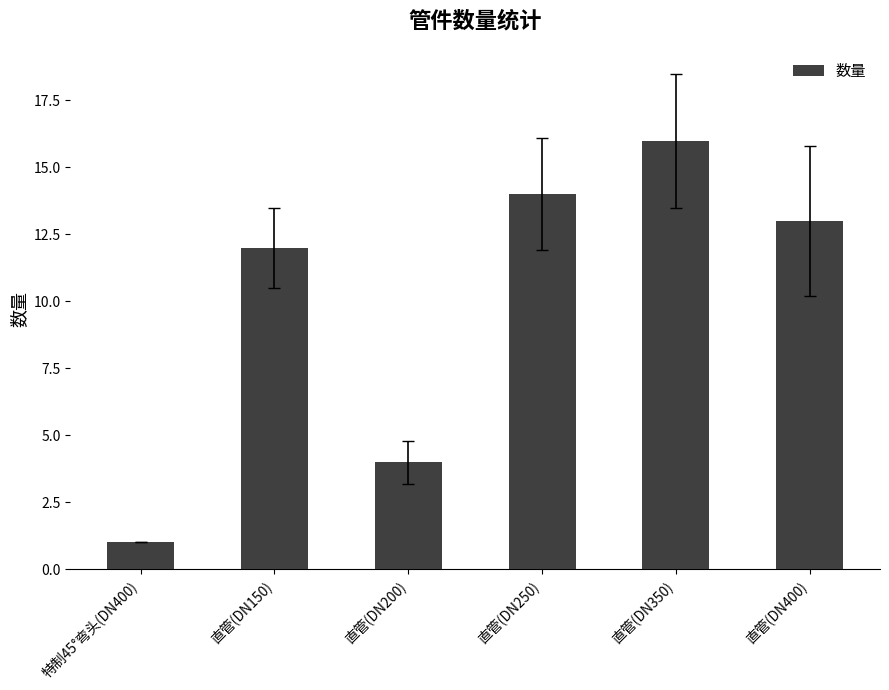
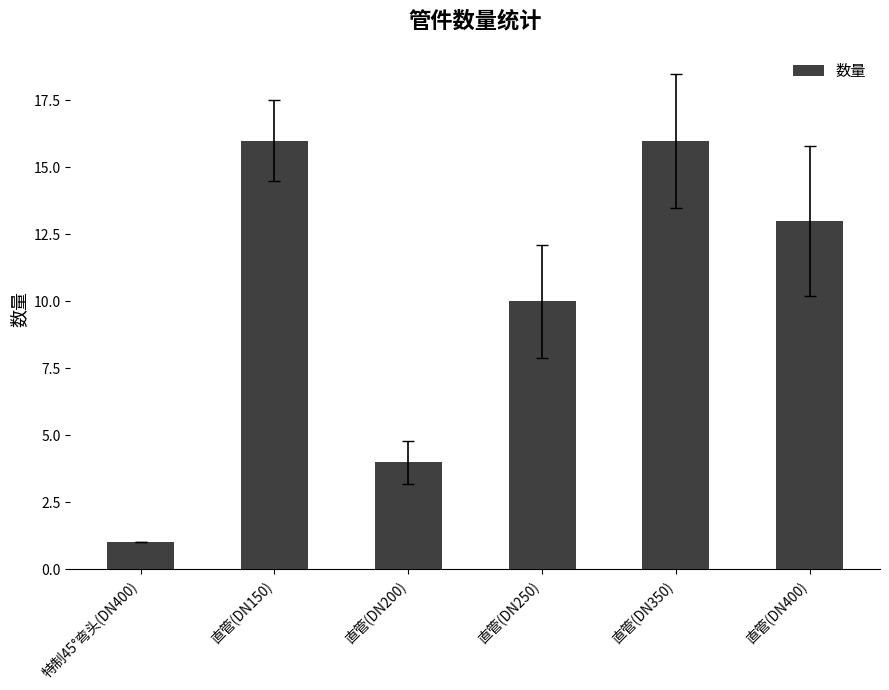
  {
    "数量": {
      "特制45°弯头(DN400)": 1,
-     "直管(DN150)": 12,
+     "直管(DN150)": 16,
      "直管(DN200)": 4,
-     "直管(DN250)": 14,
+     "直管(DN250)": 10,
      "直管(DN350)": 16,
      "直管(DN400)": 13
    }
  }
